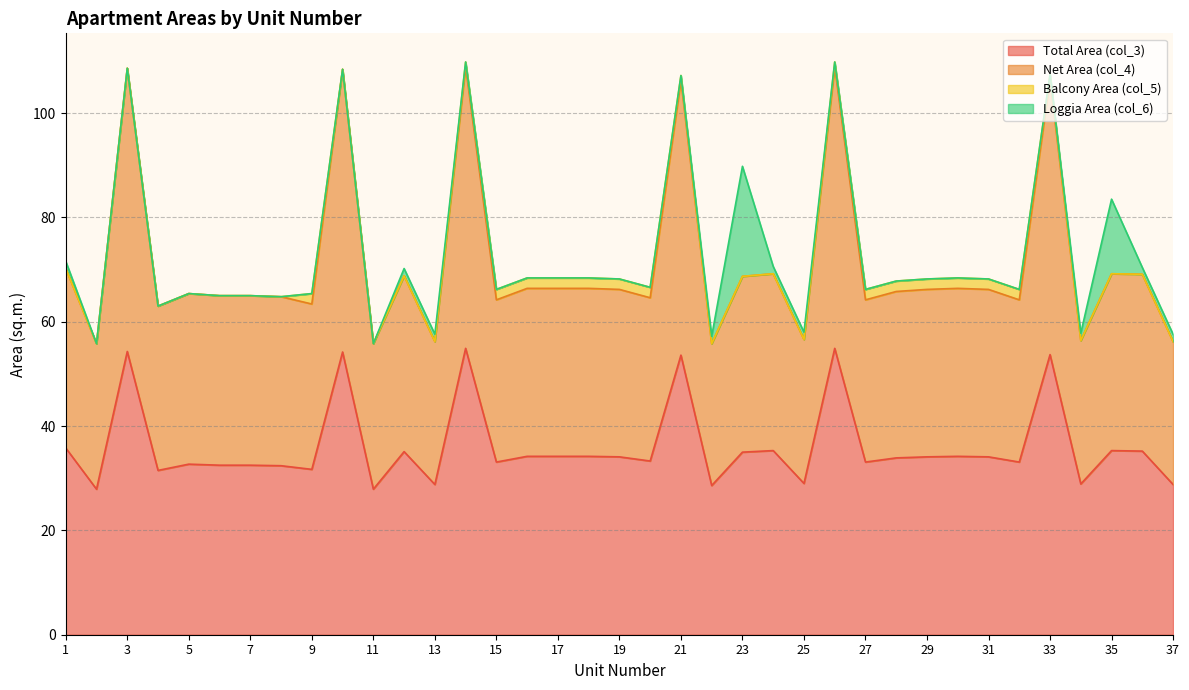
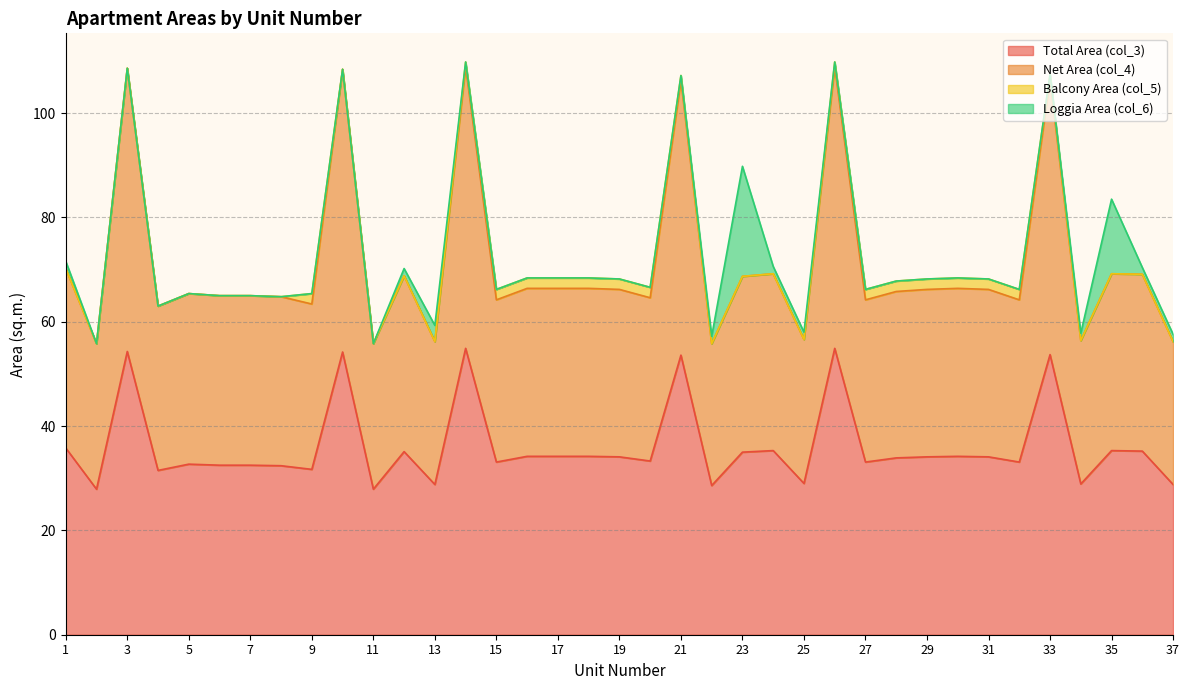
  {
    "Loggia Area (col_6)": {
      "1": 1,
-     "13": 1,
+     "13": 3,
      "23": 21,
      "25": 1,
      "35": 14,
      "37": 1
    }
  }
